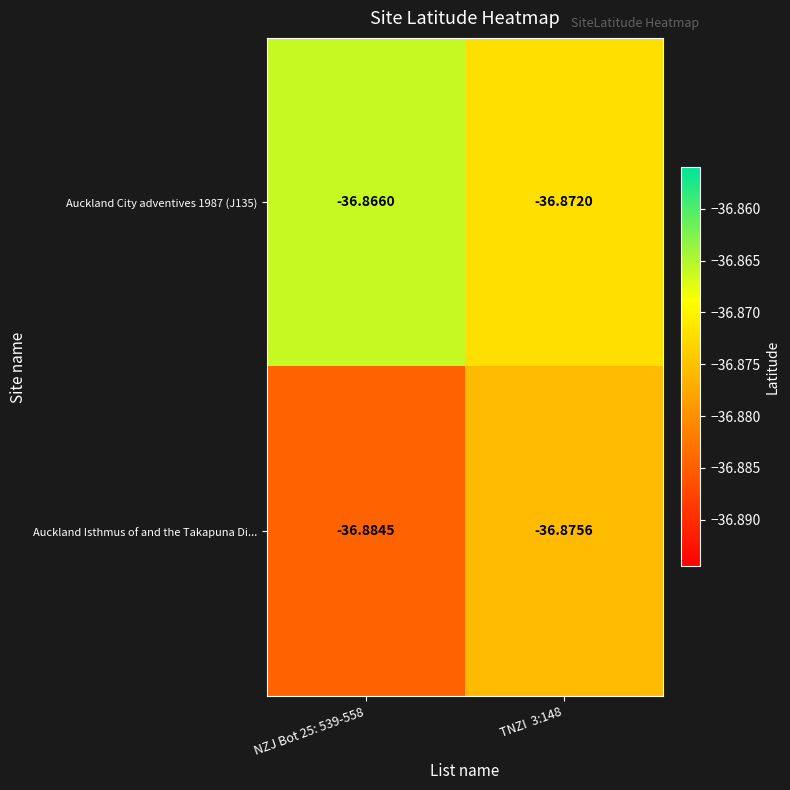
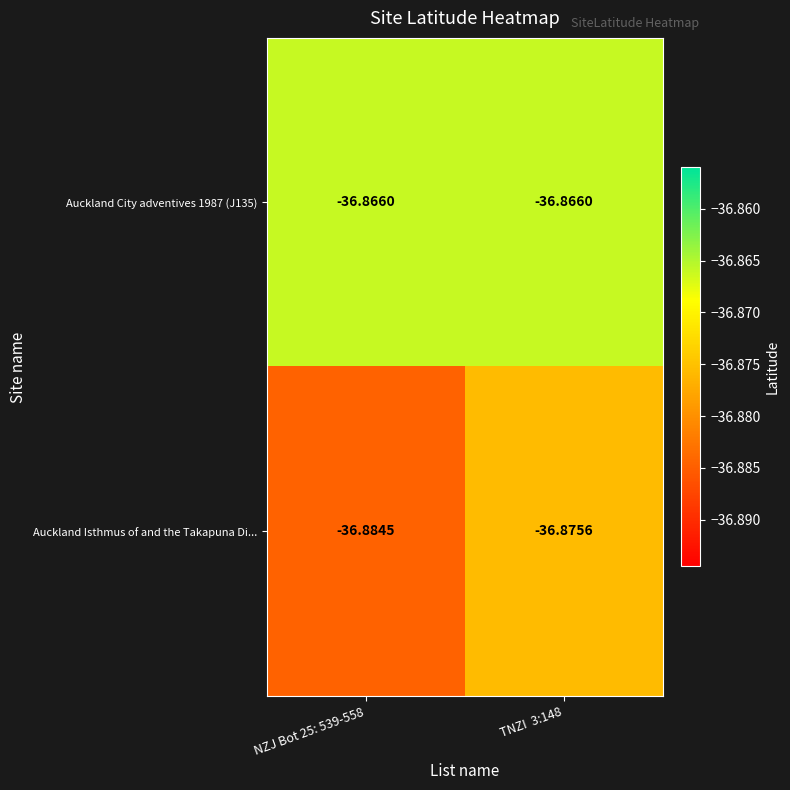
  {
    "Auckland City adventives 1987 (J135)": {
      "NZJ Bot 25: 539-558": -36.8660,
-     "TNZI 3:148": -36.8720
+     "TNZI 3:148": -36.8660
    },
    "Auckland Isthmus of and the Takapuna Di...": {
      "NZJ Bot 25: 539-558": -36.8845,
      "TNZI 3:148": -36.8756
    }
  }
